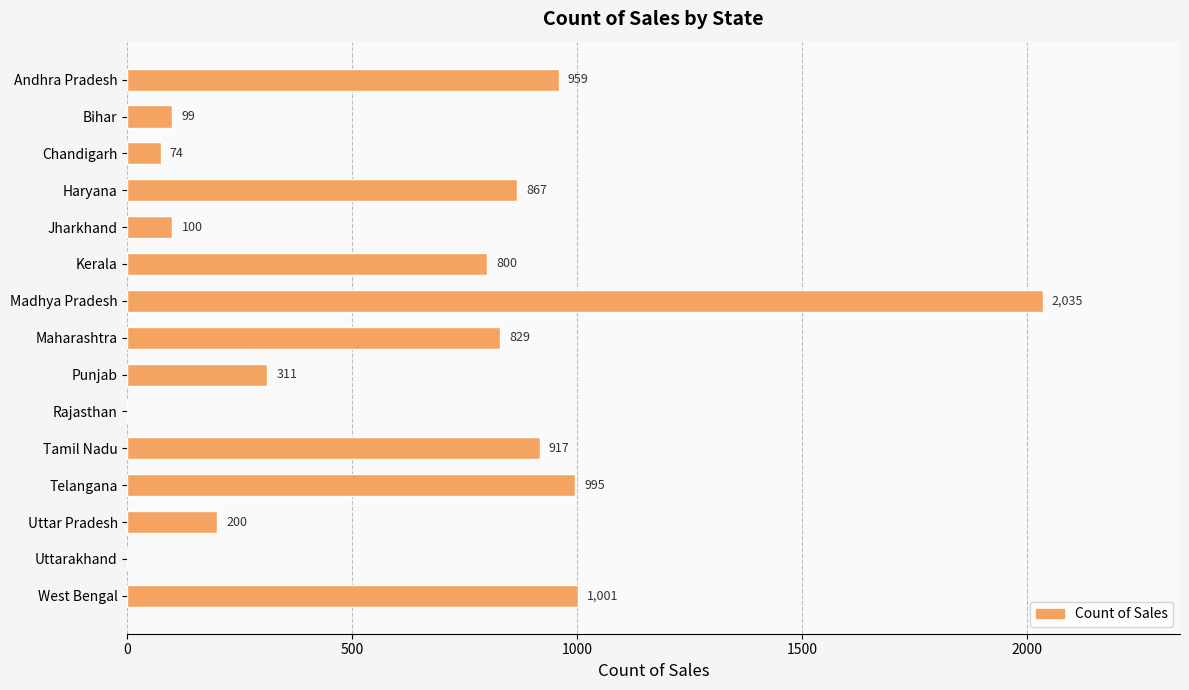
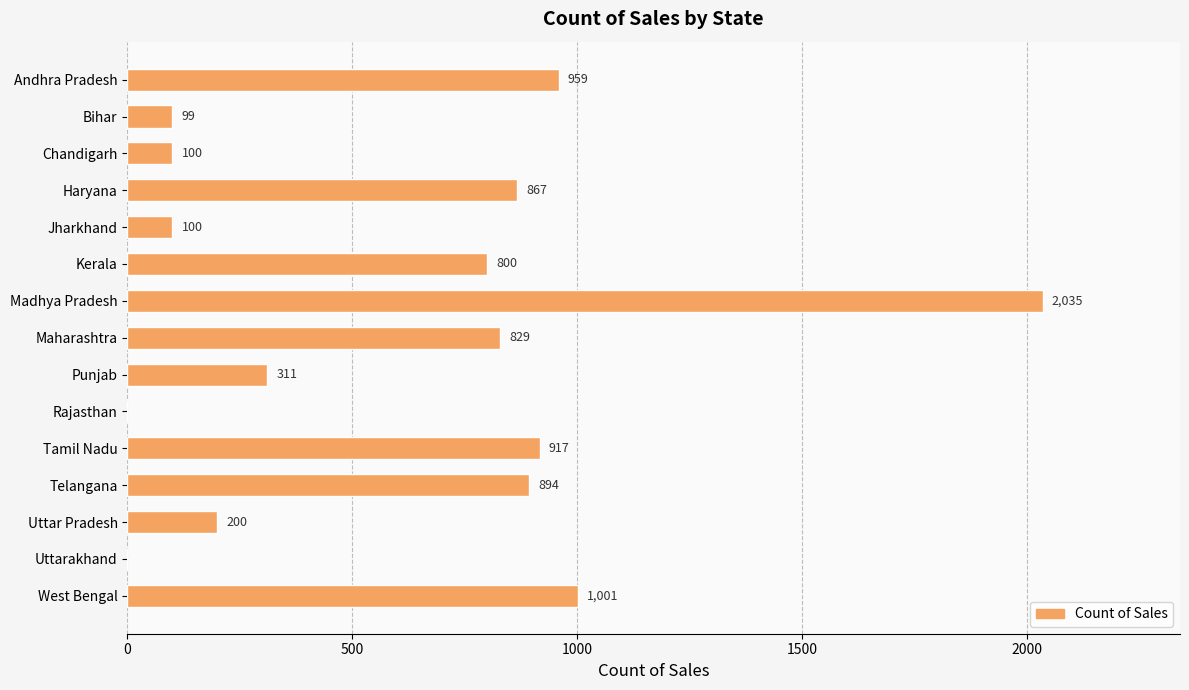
  {
    "Andhra Pradesh": "959",
    "Bihar": "99",
-   "Chandigarh": "74",
+   "Chandigarh": "100",
    "Haryana": "867",
    "Jharkhand": "100",
    "Kerala": "800",
    "Madhya Pradesh": "2,035",
    "Maharashtra": "829",
    "Punjab": "311",
    "Tamil Nadu": "917",
-   "Telangana": "995",
+   "Telangana": "894",
    "Uttar Pradesh": "200",
    "West Bengal": "1,001"
  }
